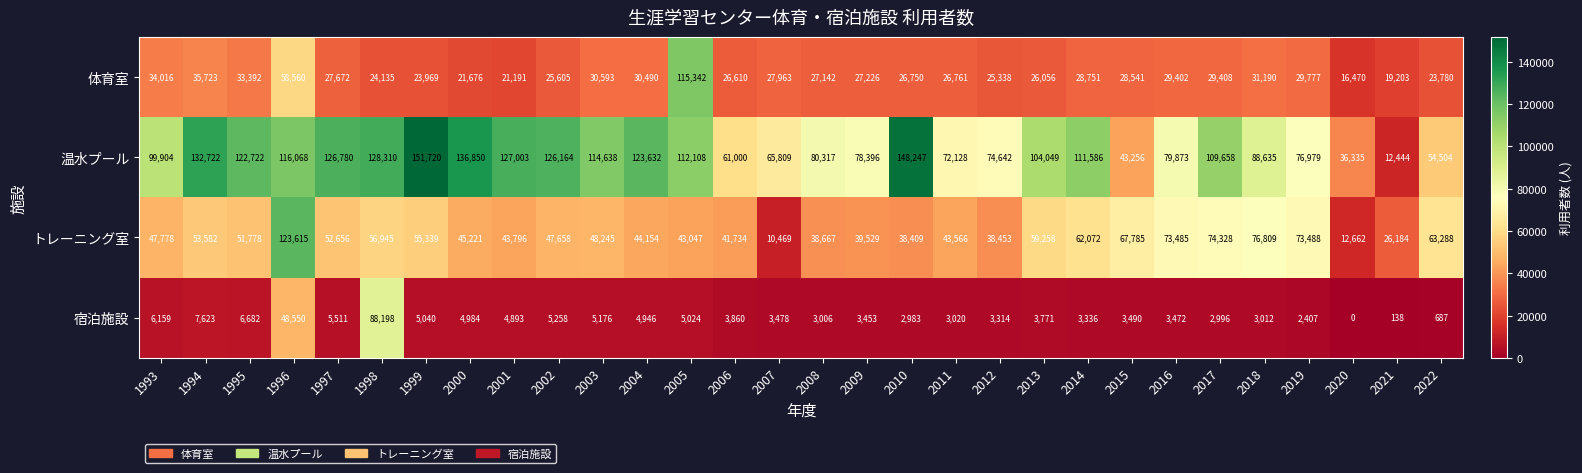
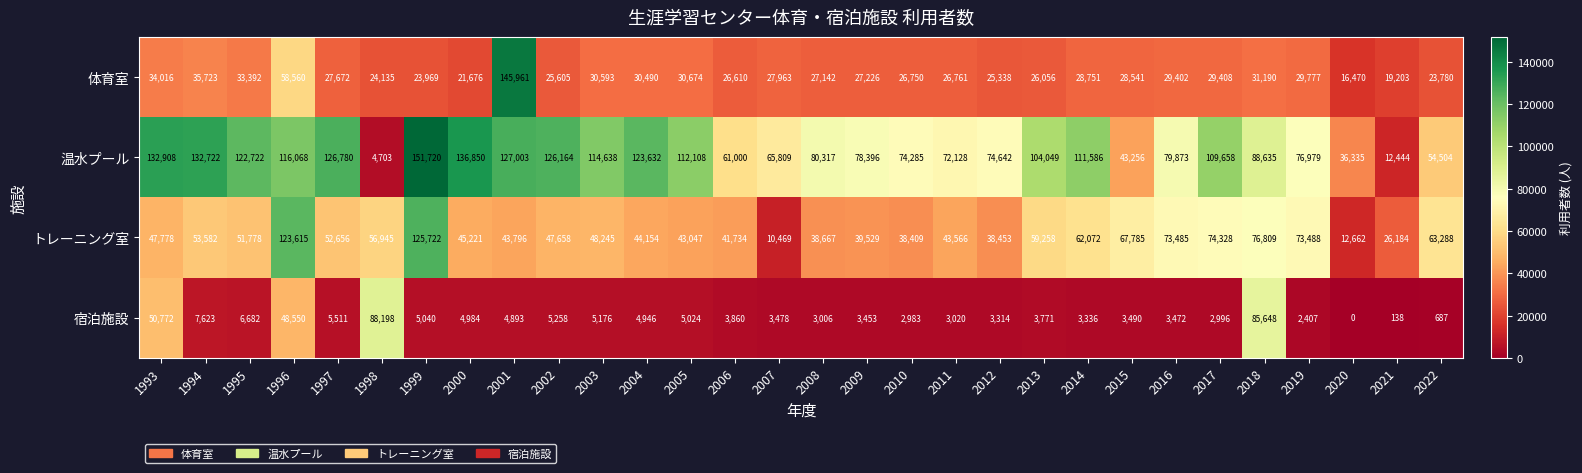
  {
    "体育室": {
      "1993": "34,016",
      "1994": "35,723",
      "1995": "33,392",
      "1996": "58,560",
      "1997": "27,672",
      "1998": "24,135",
      "1999": "23,969",
      "2000": "21,676",
-     "2001": "21,191",
+     "2001": "145,961",
      "2002": "25,605",
      "2003": "30,593",
      "2004": "30,490",
-     "2005": "115,342",
+     "2005": "30,674",
      "2006": "26,610",
      "2007": "27,963",
      "2008": "27,142",
      "2009": "27,226",
      "2010": "26,750",
      "2011": "26,761",
      "2012": "25,338",
      "2013": "26,056",
      "2014": "28,751",
      "2015": "28,541",
      "2016": "29,402",
      "2017": "29,408",
      "2018": "31,190",
      "2019": "29,777",
      "2020": "16,470",
      "2021": "19,203",
      "2022": "23,780"
    },
    "温水プール": {
-     "1993": "99,904",
+     "1993": "132,908",
      "1994": "132,722",
      "1995": "122,722",
      "1996": "116,068",
      "1997": "126,780",
-     "1998": "128,310",
+     "1998": "4,703",
      "1999": "151,720",
      "2000": "136,850",
      "2001": "127,003",
      "2002": "126,164",
      "2003": "114,638",
      "2004": "123,632",
      "2005": "112,108",
      "2006": "61,000",
      "2007": "65,809",
      "2008": "80,317",
      "2009": "78,396",
-     "2010": "148,247",
+     "2010": "74,285",
      "2011": "72,128",
      "2012": "74,642",
      "2013": "104,049",
      "2014": "111,586",
      "2015": "43,256",
      "2016": "79,873",
      "2017": "109,658",
      "2018": "88,635",
      "2019": "76,979",
      "2020": "36,335",
      "2021": "12,444",
      "2022": "54,504"
    },
    "トレーニング室": {
      "1993": "47,778",
      "1994": "53,582",
      "1995": "51,778",
      "1996": "123,615",
      "1997": "52,656",
      "1998": "56,945",
-     "1999": "55,339",
+     "1999": "125,722",
      "2000": "45,221",
      "2001": "43,796",
      "2002": "47,658",
      "2003": "48,245",
      "2004": "44,154",
      "2005": "43,047",
      "2006": "41,734",
      "2007": "10,469",
      "2008": "38,667",
      "2009": "39,529",
      "2010": "38,409",
      "2011": "43,566",
      "2012": "38,453",
      "2013": "59,258",
      "2014": "62,072",
      "2015": "67,785",
      "2016": "73,485",
      "2017": "74,328",
      "2018": "76,809",
      "2019": "73,488",
      "2020": "12,662",
      "2021": "26,184",
      "2022": "63,288"
    },
    "宿泊施設": {
-     "1993": "6,159",
+     "1993": "50,772",
      "1994": "7,623",
      "1995": "6,682",
      "1996": "48,550",
      "1997": "5,511",
      "1998": "88,198",
      "1999": "5,040",
      "2000": "4,984",
      "2001": "4,893",
      "2002": "5,258",
      "2003": "5,176",
      "2004": "4,946",
      "2005": "5,024",
      "2006": "3,860",
      "2007": "3,478",
      "2008": "3,006",
      "2009": "3,453",
      "2010": "2,983",
      "2011": "3,020",
      "2012": "3,314",
      "2013": "3,771",
      "2014": "3,336",
      "2015": "3,490",
      "2016": "3,472",
      "2017": "2,996",
-     "2018": "3,012",
+     "2018": "85,648",
      "2019": "2,407",
      "2020": "0",
      "2021": "138",
      "2022": "687"
    }
  }
